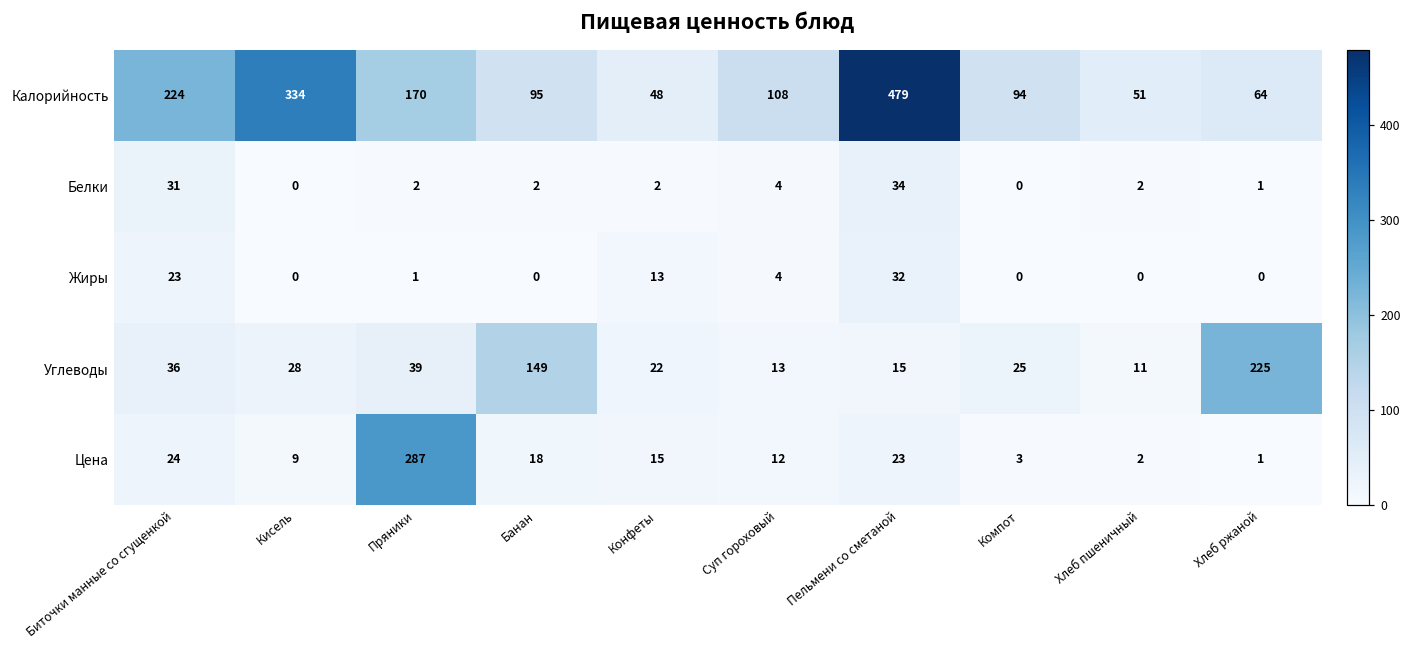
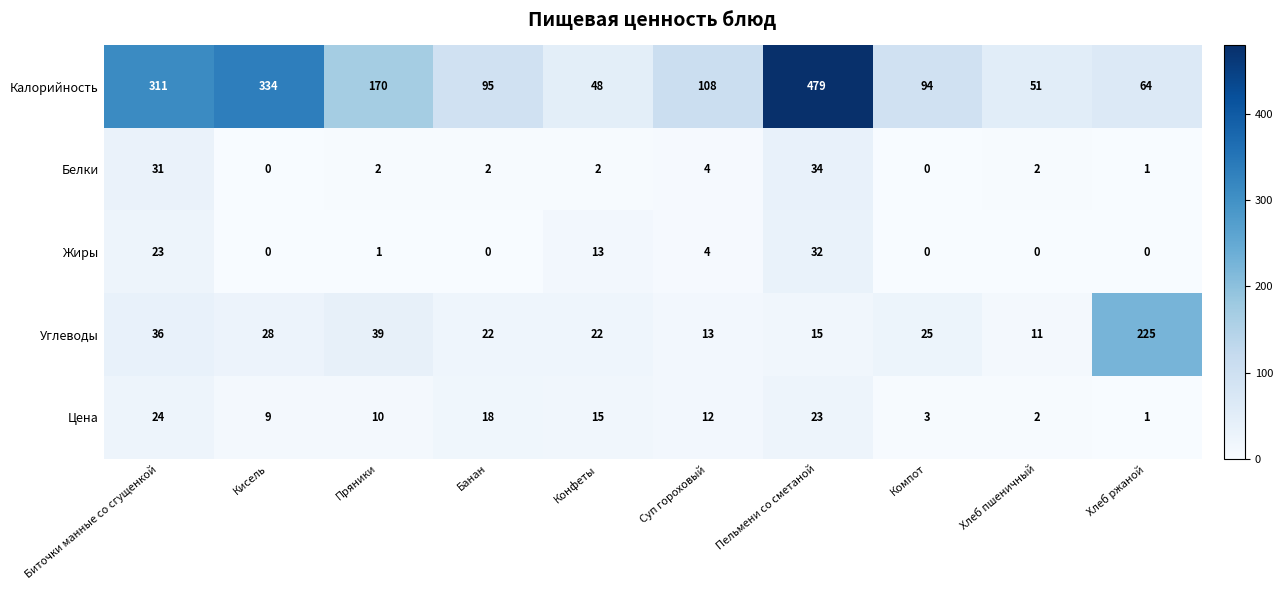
  {
    "Калорийность": {
-     "Биточки манные со сгущенкой": 224,
+     "Биточки манные со сгущенкой": 311,
      "Кисель": 334,
      "Пряники": 170,
      "Банан": 95,
      "Конфеты": 48,
      "Суп гороховый": 108,
      "Пельмени со сметаной": 479,
      "Компот": 94,
      "Хлеб пшеничный": 51,
      "Хлеб ржаной": 64
    },
    "Белки": {
      "Биточки манные со сгущенкой": 31,
      "Кисель": 0,
      "Пряники": 2,
      "Банан": 2,
      "Конфеты": 2,
      "Суп гороховый": 4,
      "Пельмени со сметаной": 34,
      "Компот": 0,
      "Хлеб пшеничный": 2,
      "Хлеб ржаной": 1
    },
    "Жиры": {
      "Биточки манные со сгущенкой": 23,
      "Кисель": 0,
      "Пряники": 1,
      "Банан": 0,
      "Конфеты": 13,
      "Суп гороховый": 4,
      "Пельмени со сметаной": 32,
      "Компот": 0,
      "Хлеб пшеничный": 0,
      "Хлеб ржаной": 0
    },
    "Углеводы": {
      "Биточки манные со сгущенкой": 36,
      "Кисель": 28,
      "Пряники": 39,
-     "Банан": 149,
+     "Банан": 22,
      "Конфеты": 22,
      "Суп гороховый": 13,
      "Пельмени со сметаной": 15,
      "Компот": 25,
      "Хлеб пшеничный": 11,
      "Хлеб ржаной": 225
    },
    "Цена": {
      "Биточки манные со сгущенкой": 24,
      "Кисель": 9,
-     "Пряники": 287,
+     "Пряники": 10,
      "Банан": 18,
      "Конфеты": 15,
      "Суп гороховый": 12,
      "Пельмени со сметаной": 23,
      "Компот": 3,
      "Хлеб пшеничный": 2,
      "Хлеб ржаной": 1
    }
  }
